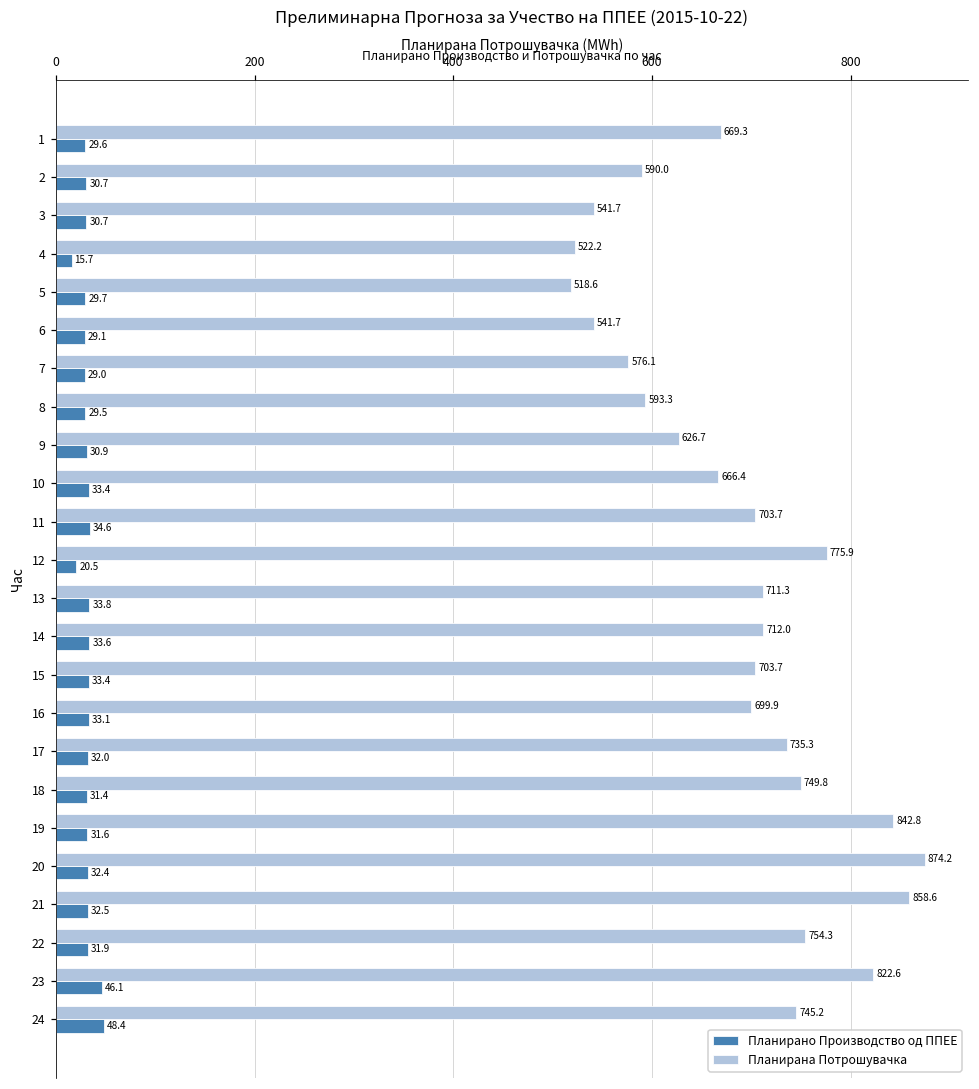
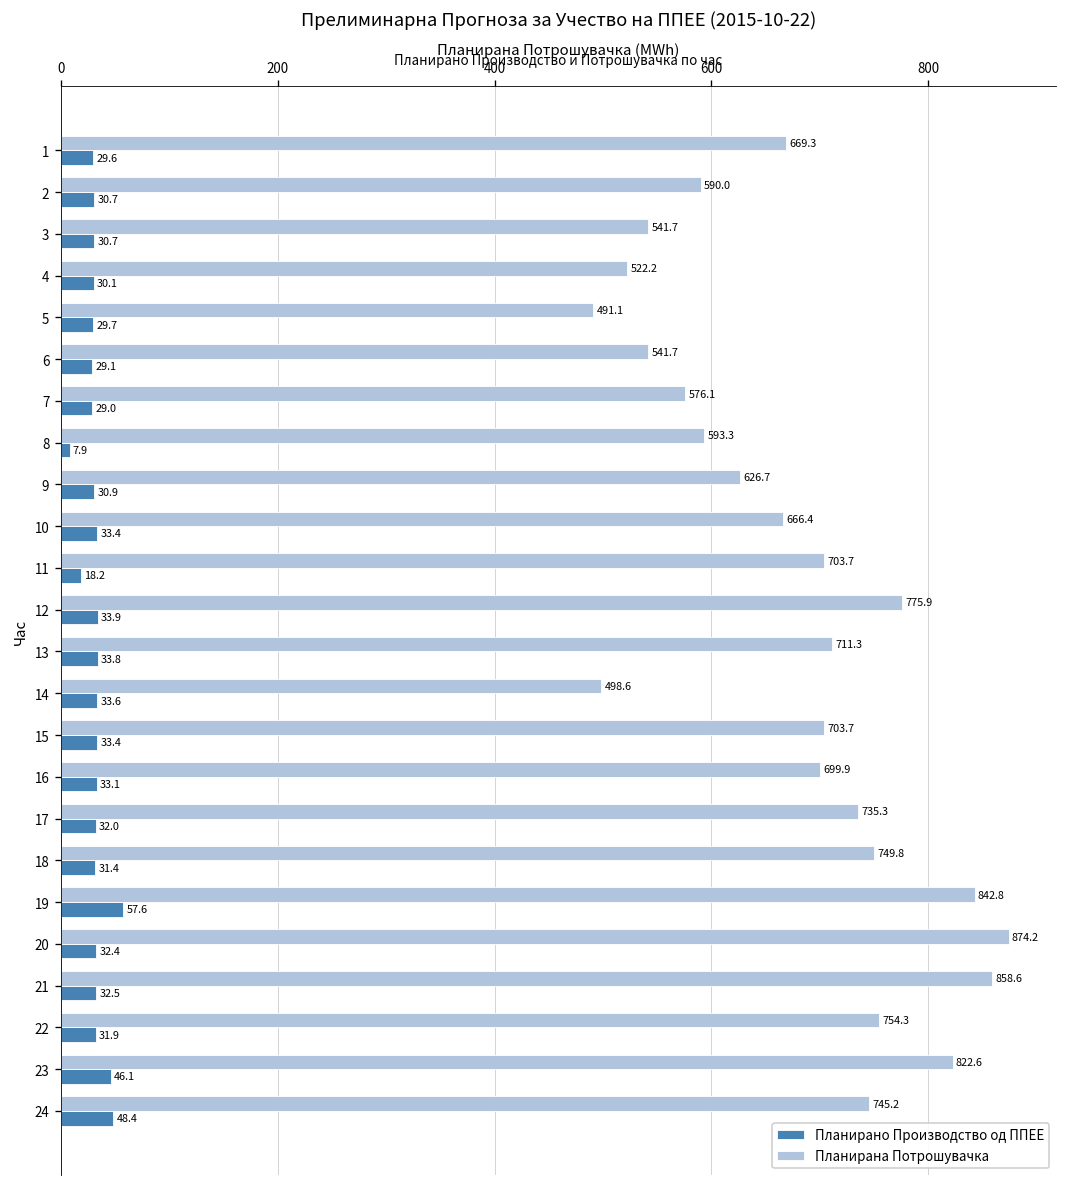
  {
    "Планирано Производство од ППЕЕ": {
      "1": 29.6,
      "2": 30.7,
      "3": 30.7,
-     "4": 15.7,
+     "4": 30.1,
      "5": 29.7,
      "6": 29.1,
      "7": 29.0,
-     "8": 29.5,
+     "8": 7.9,
      "9": 30.9,
      "10": 33.4,
-     "11": 34.6,
-     "12": 20.5,
+     "11": 18.2,
+     "12": 33.9,
      "13": 33.8,
      "14": 33.6,
      "15": 33.4,
      "16": 33.1,
      "17": 32.0,
      "18": 31.4,
-     "19": 31.6,
+     "19": 57.6,
      "20": 32.4,
      "21": 32.5,
      "22": 31.9,
      "23": 46.1,
      "24": 48.4
    },
    "Планирана Потрошувачка": {
      "1": 669.3,
      "2": 590.0,
      "3": 541.7,
      "4": 522.2,
-     "5": 518.6,
+     "5": 491.1,
      "6": 541.7,
      "7": 576.1,
      "8": 593.3,
      "9": 626.7,
      "10": 666.4,
      "11": 703.7,
      "12": 775.9,
      "13": 711.3,
-     "14": 712.0,
+     "14": 498.6,
      "15": 703.7,
      "16": 699.9,
      "17": 735.3,
      "18": 749.8,
      "19": 842.8,
      "20": 874.2,
      "21": 858.6,
      "22": 754.3,
      "23": 822.6,
      "24": 745.2
    }
  }
